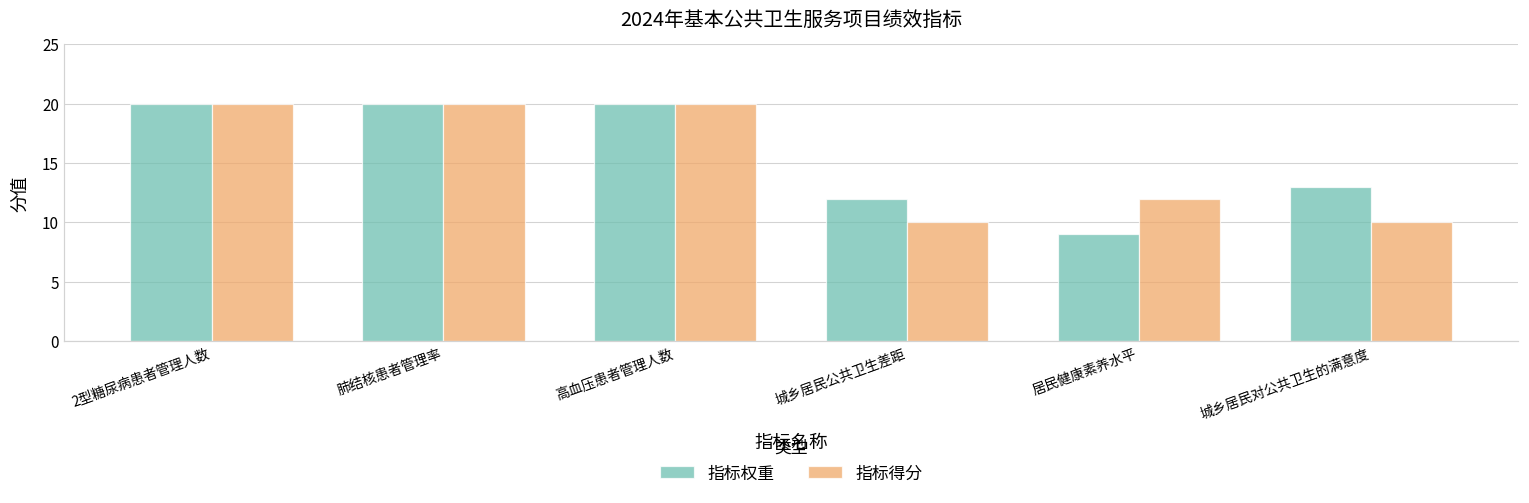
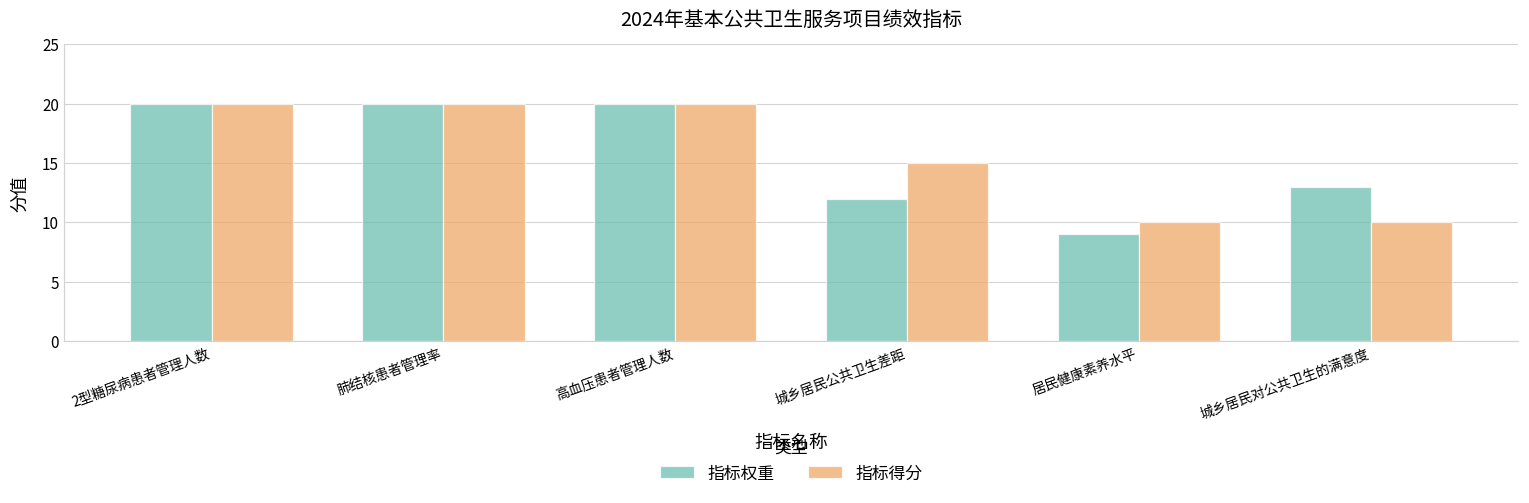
  {
    "指标权重": {
      "2型糖尿病患者管理人数": 20,
      "肺结核患者管理率": 20,
      "高血压患者管理人数": 20,
      "城乡居民公共卫生差距": 12,
      "居民健康素养水平": 9,
      "城乡居民对公共卫生的满意度": 13
    },
    "指标得分": {
      "2型糖尿病患者管理人数": 20,
      "肺结核患者管理率": 20,
      "高血压患者管理人数": 20,
-     "城乡居民公共卫生差距": 10,
-     "居民健康素养水平": 12,
+     "城乡居民公共卫生差距": 15,
+     "居民健康素养水平": 10,
      "城乡居民对公共卫生的满意度": 10
    }
  }
